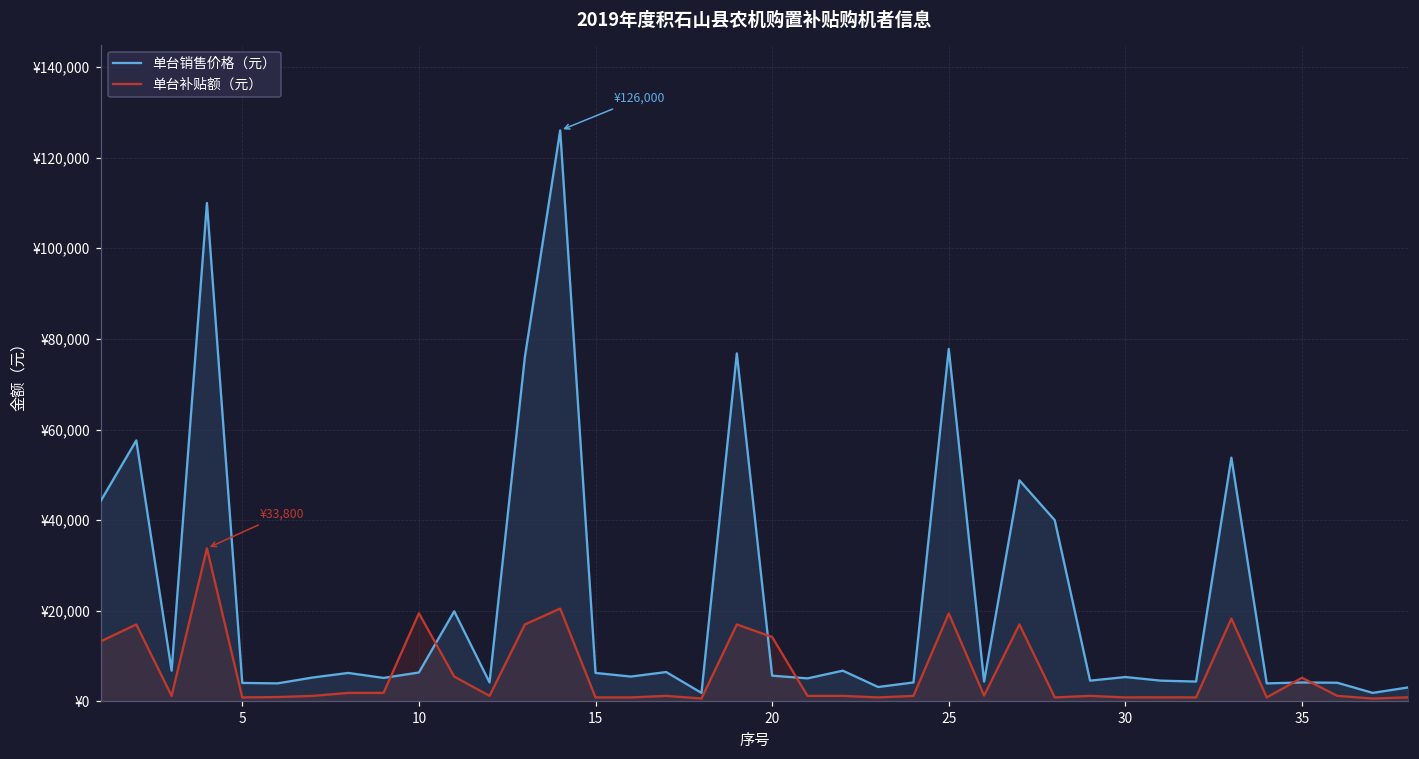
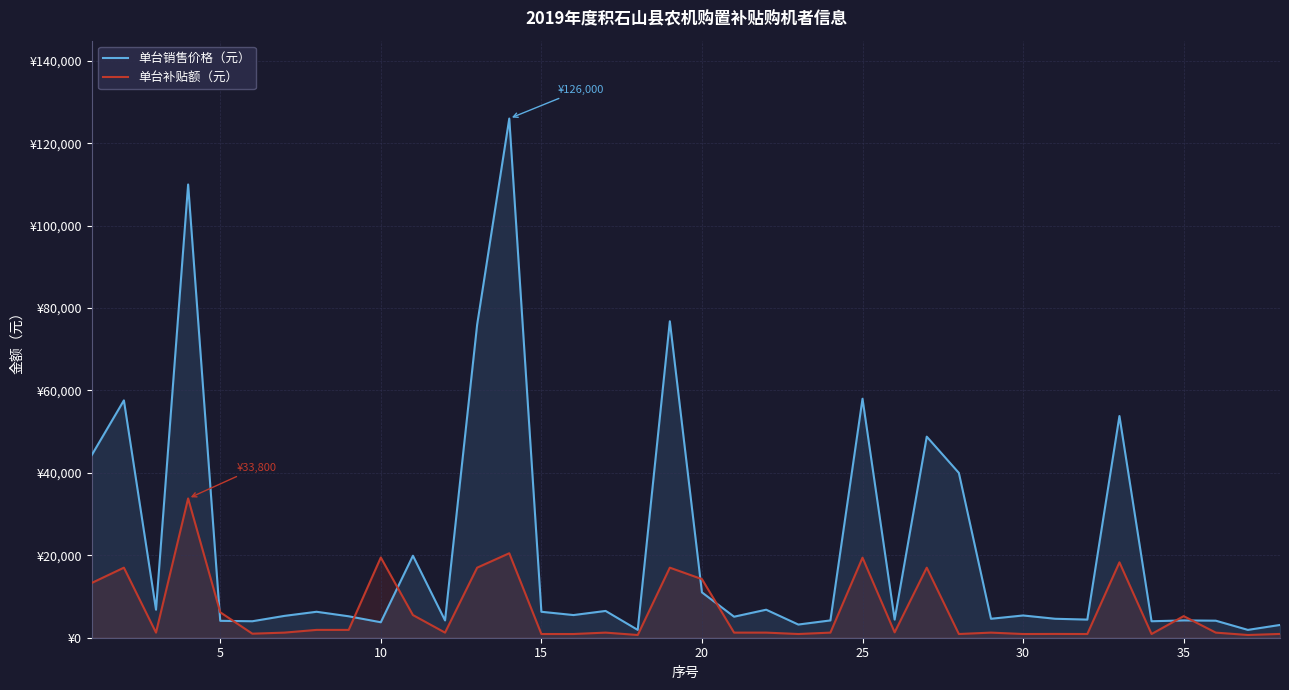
  {
    "单台销售价格（元）": {
      "5": "¥4,000",
-     "10": "¥6,000",
+     "10": "¥4,000",
      "15": "¥6,000",
-     "20": "¥6,000",
-     "25": "¥78,000",
+     "20": "¥11,000",
+     "25": "¥58,000",
      "30": "¥5,000",
      "35": "¥4,000"
    },
    "单台补贴额（元）": {
-     "5": "¥1,000",
+     "5": "¥6,000",
      "10": "¥19,000",
      "15": "¥1,000",
      "20": "¥14,000",
      "25": "¥19,000",
      "30": "¥1,000",
      "35": "¥5,000"
    }
  }
